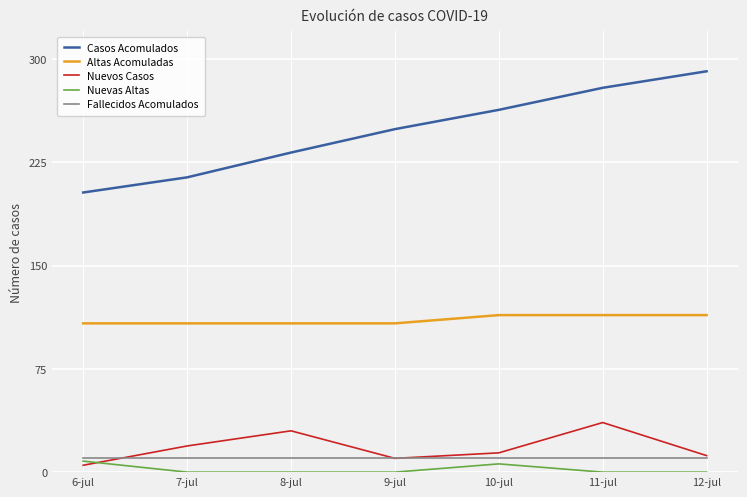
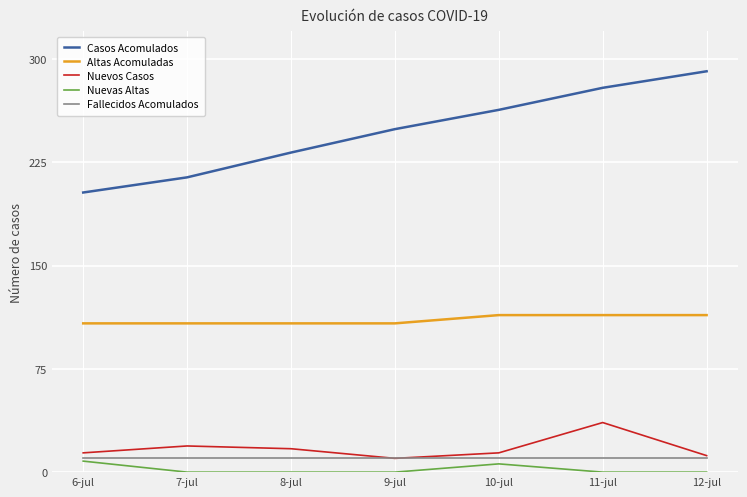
  {
    "Casos Acomulados": {
      "6-jul": 203,
      "7-jul": 214,
      "8-jul": 232,
      "9-jul": 249,
      "10-jul": 263,
      "11-jul": 279,
      "12-jul": 291
    },
    "Altas Acomuladas": {
      "6-jul": 108,
      "7-jul": 108,
      "8-jul": 108,
      "9-jul": 108,
      "10-jul": 114,
      "11-jul": 114,
      "12-jul": 114
    },
    "Nuevos Casos": {
-     "6-jul": 5,
+     "6-jul": 14,
      "7-jul": 19,
-     "8-jul": 30,
+     "8-jul": 17,
      "10-jul": 14,
      "11-jul": 36,
      "12-jul": 12
    },
    "Nuevas Altas": {
      "6-jul": 8,
      "7-jul": 0,
      "8-jul": 0,
      "9-jul": 0,
      "10-jul": 6,
      "11-jul": 0,
      "12-jul": 0
    },
    "Fallecidos Acomulados": {
      "6-jul": 10,
      "7-jul": 10,
      "8-jul": 10,
      "10-jul": 10,
      "11-jul": 10,
      "12-jul": 10
    }
  }
